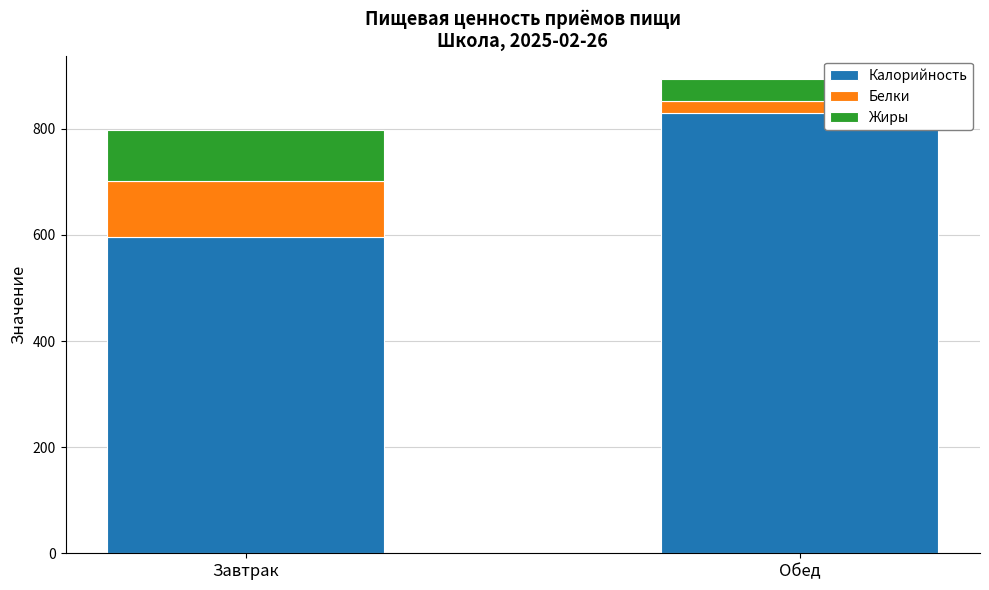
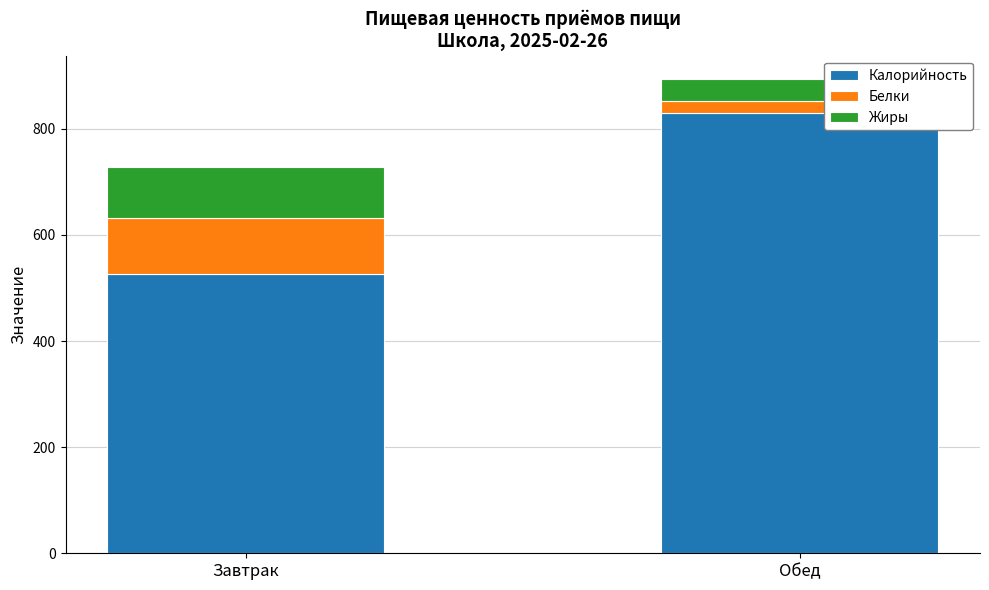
  {
    "Калорийность": {
-     "Завтрак": 600,
+     "Завтрак": 530,
      "Обед": 830
    },
    "Белки": {
      "Завтрак": 110,
      "Обед": 20
    },
    "Жиры": {
      "Завтрак": 100,
      "Обед": 40
    }
  }
